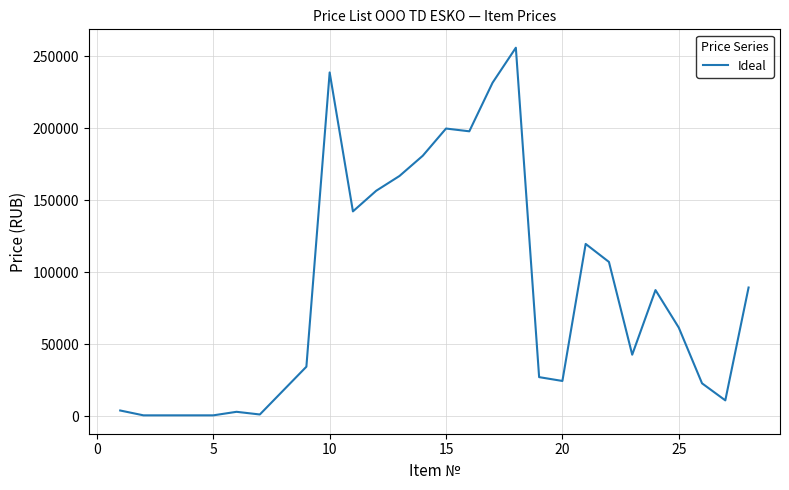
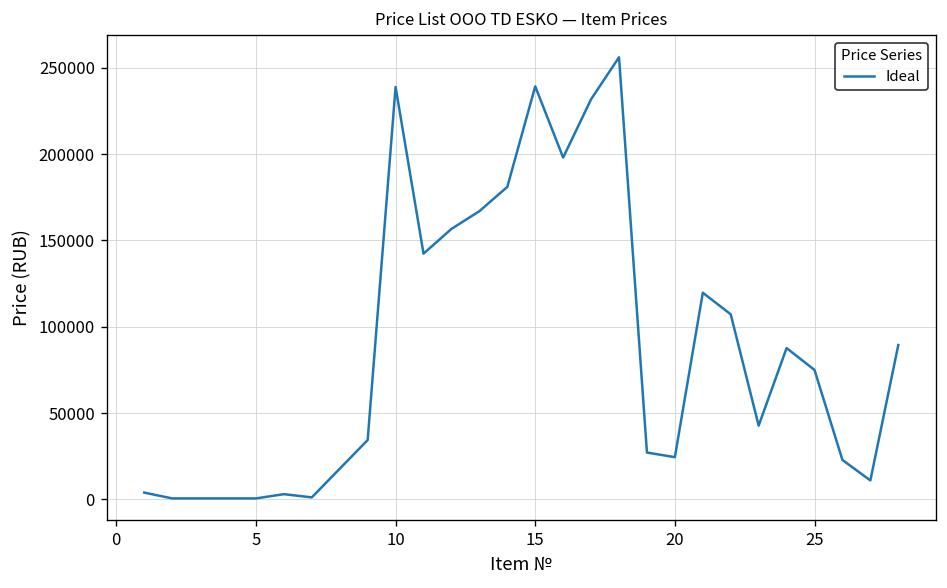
  {
    "5": 1000,
    "10": 239000,
-   "15": 200000,
+   "15": 239000,
    "20": 24000,
-   "25": 62000
+   "25": 75000
  }
